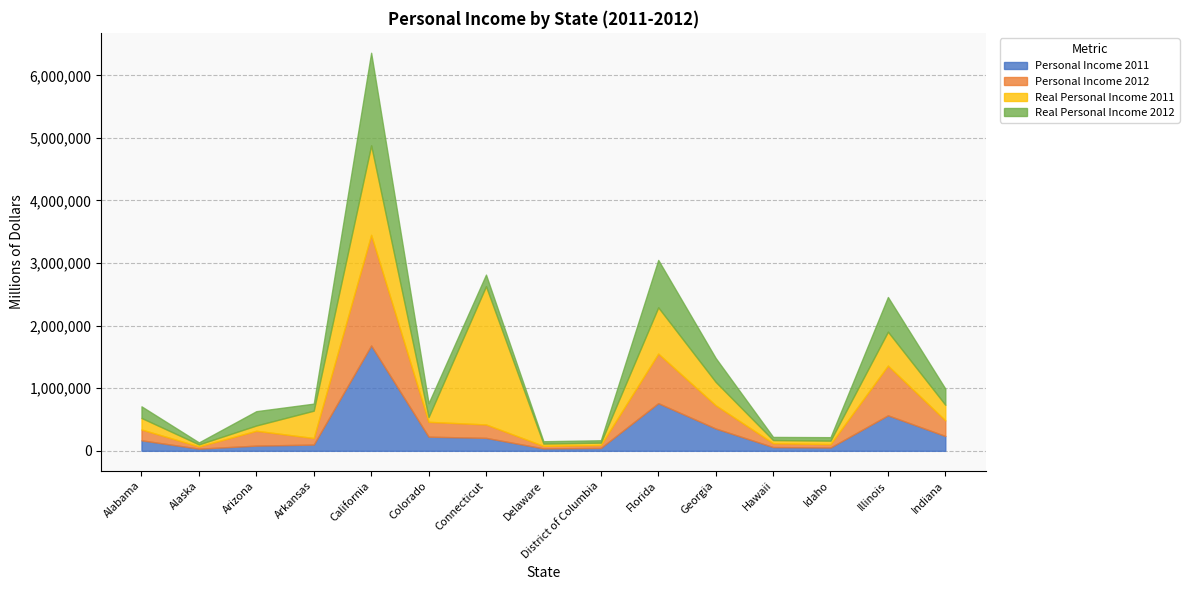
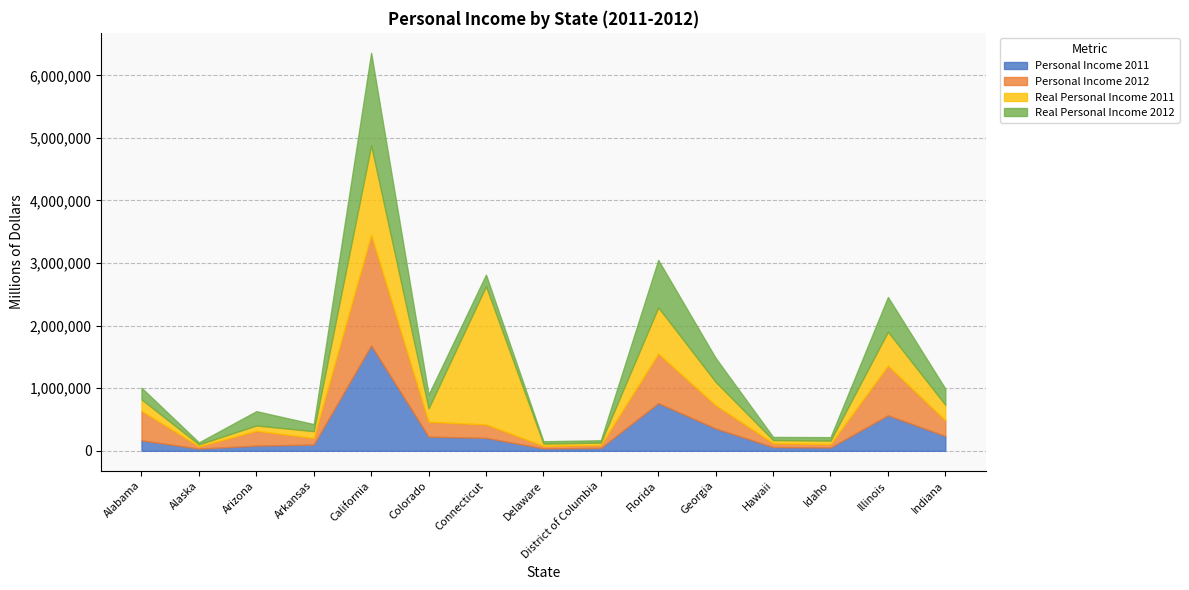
  {
    "Personal Income 2011": {
      "Alabama": "200,000",
      "Arizona": "100,000",
      "Arkansas": "100,000",
      "California": "1,700,000",
      "Colorado": "200,000",
      "Connecticut": "200,000",
      "District of Columbia": "0",
      "Florida": "800,000",
      "Georgia": "400,000",
      "Hawaii": "100,000",
      "Idaho": "100,000",
      "Illinois": "600,000",
      "Indiana": "200,000"
    },
    "Personal Income 2012": {
-     "Alabama": "200,000",
+     "Alabama": "500,000",
      "Arizona": "200,000",
      "Arkansas": "100,000",
      "California": "1,800,000",
      "Colorado": "200,000",
      "Connecticut": "200,000",
      "Florida": "800,000",
      "Georgia": "400,000",
      "Hawaii": "100,000",
      "Idaho": "100,000",
      "Illinois": "800,000",
      "Indiana": "200,000"
    },
    "Real Personal Income 2011": {
      "Alabama": "200,000",
      "Arizona": "100,000",
-     "Arkansas": "400,000",
+     "Arkansas": "100,000",
      "California": "1,400,000",
-     "Colorado": "100,000",
+     "Colorado": "200,000",
      "Connecticut": "2,200,000",
      "Florida": "700,000",
      "Georgia": "400,000",
      "Hawaii": "0",
      "Idaho": "100,000",
      "Illinois": "500,000",
      "Indiana": "200,000"
    },
    "Real Personal Income 2012": {
      "Alabama": "200,000",
      "Arizona": "200,000",
      "Arkansas": "100,000",
      "California": "1,500,000",
      "Colorado": "200,000",
      "Connecticut": "200,000",
      "Florida": "800,000",
      "Georgia": "400,000",
      "Hawaii": "100,000",
      "Idaho": "100,000",
      "Illinois": "600,000",
      "Indiana": "300,000"
    }
  }
